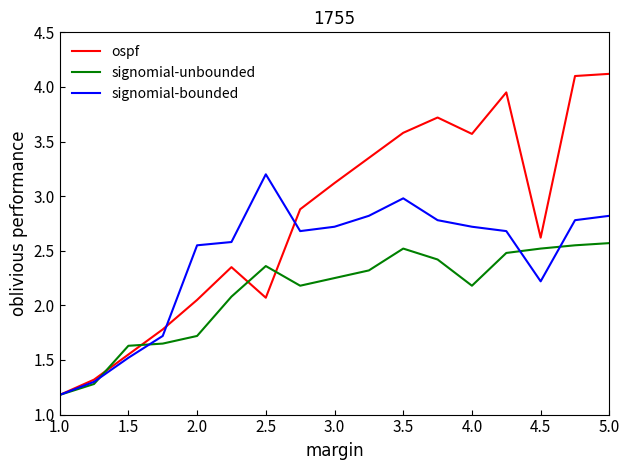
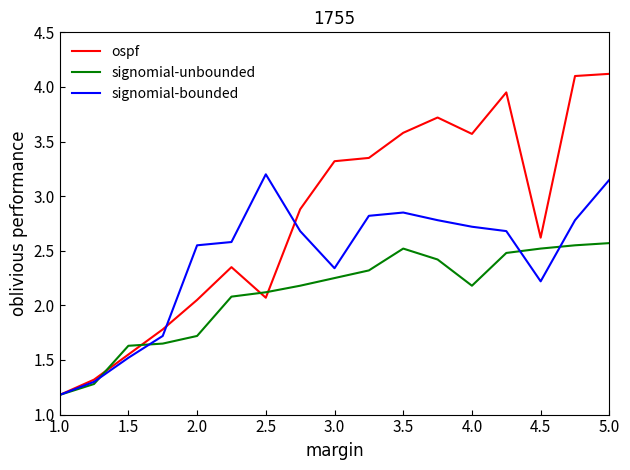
  {
    "ospf": {
      "1.5": 1.55,
      "2.0": 2.05,
      "2.5": 2.07,
-     "3.0": 3.12,
+     "3.0": 3.32,
      "3.5": 3.58,
      "4.0": 3.57,
      "4.5": 2.62,
      "5.0": 4.12
    },
    "signomial-unbounded": {
      "1.5": 1.63,
      "2.0": 1.72,
-     "2.5": 2.36,
+     "2.5": 2.12,
      "3.0": 2.25,
      "3.5": 2.52,
      "4.0": 2.18,
      "4.5": 2.52,
      "5.0": 2.57
    },
    "signomial-bounded": {
      "1.5": 1.52,
      "2.0": 2.55,
      "2.5": 3.20,
-     "3.0": 2.72,
-     "3.5": 2.98,
+     "3.0": 2.34,
+     "3.5": 2.85,
      "4.0": 2.72,
      "4.5": 2.22,
-     "5.0": 2.82
+     "5.0": 3.15
    }
  }
